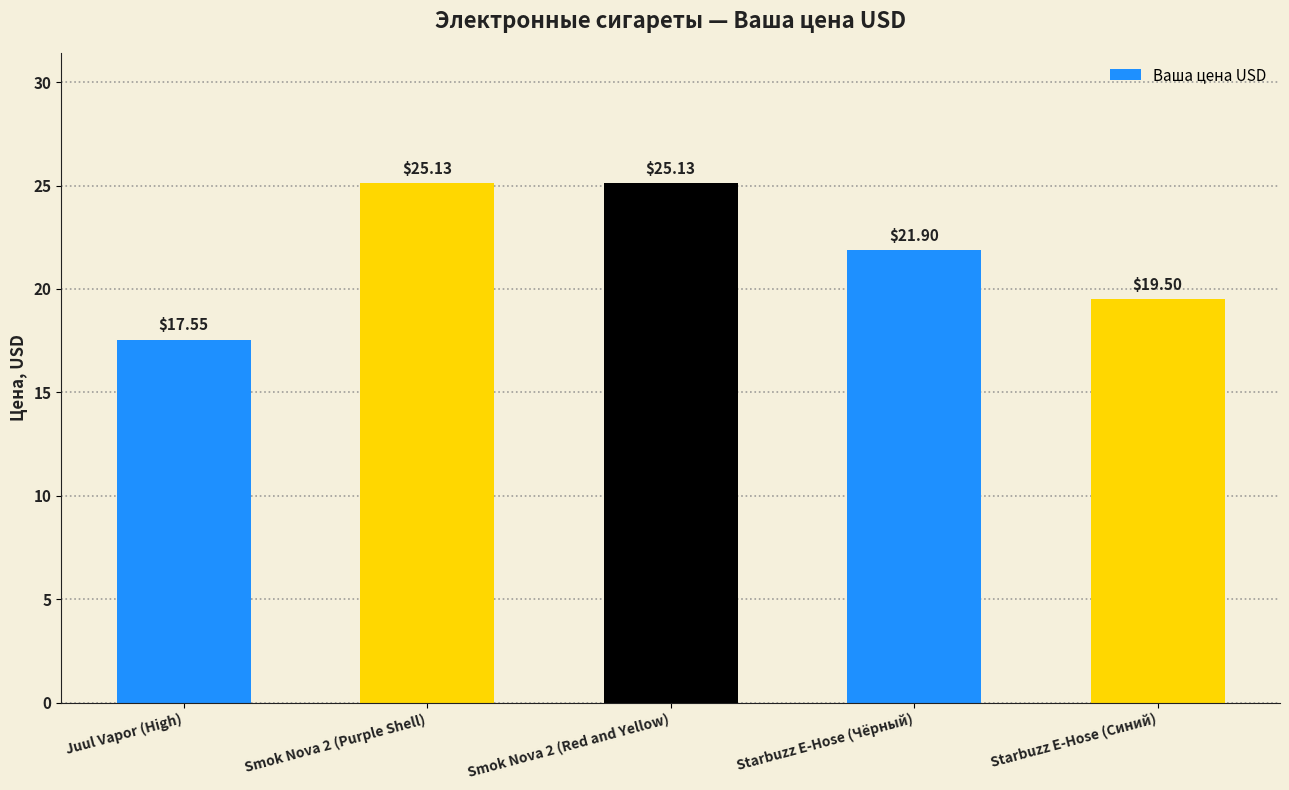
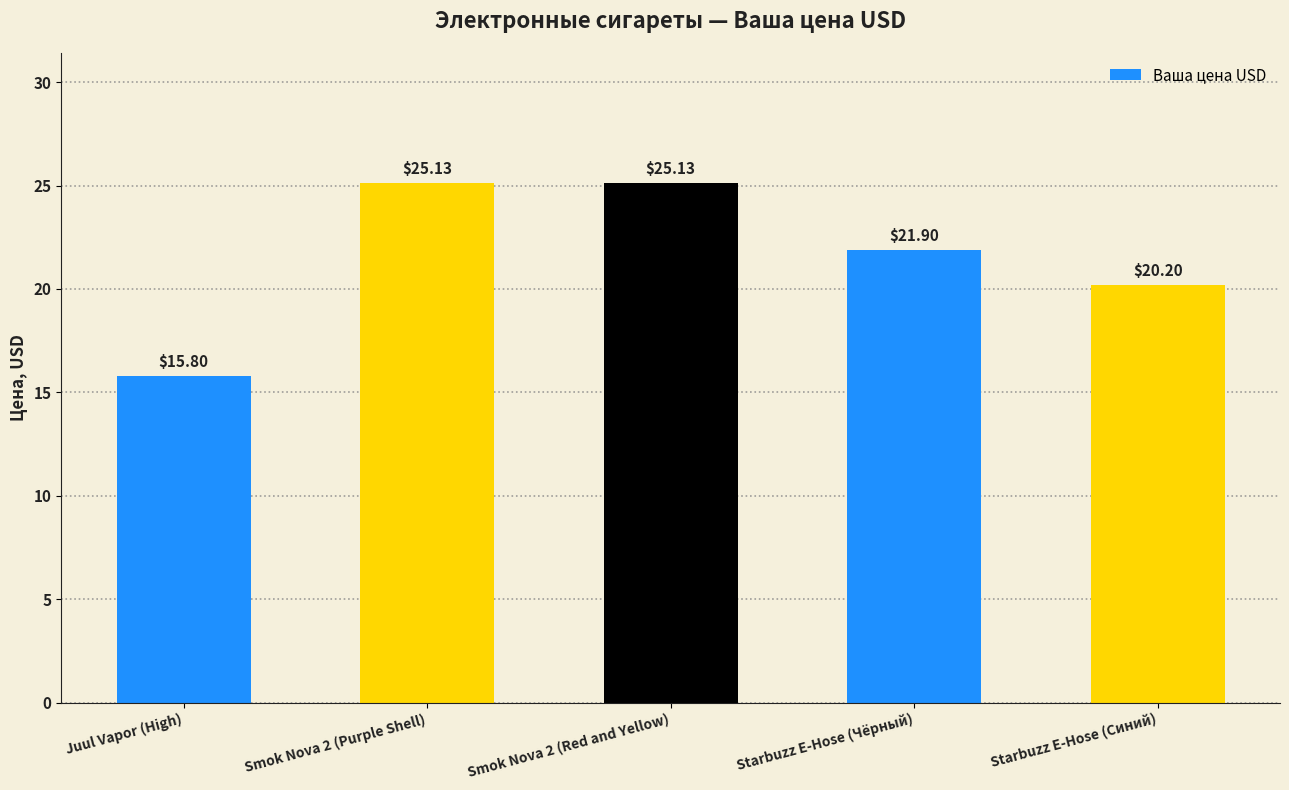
  {
-   "Juul Vapor (High)": "$17.55",
+   "Juul Vapor (High)": "$15.80",
    "Smok Nova 2 (Purple Shell)": "$25.13",
    "Smok Nova 2 (Red and Yellow)": "$25.13",
    "Starbuzz E-Hose (Чёрный)": "$21.90",
-   "Starbuzz E-Hose (Синий)": "$19.50"
+   "Starbuzz E-Hose (Синий)": "$20.20"
  }
